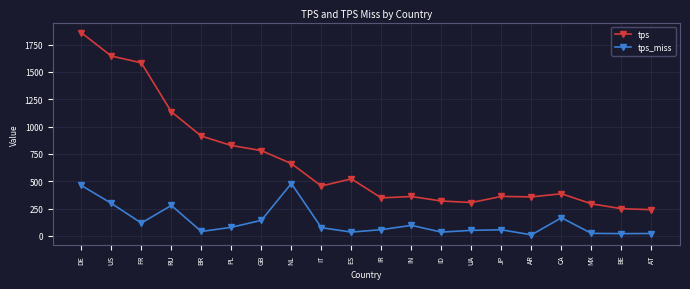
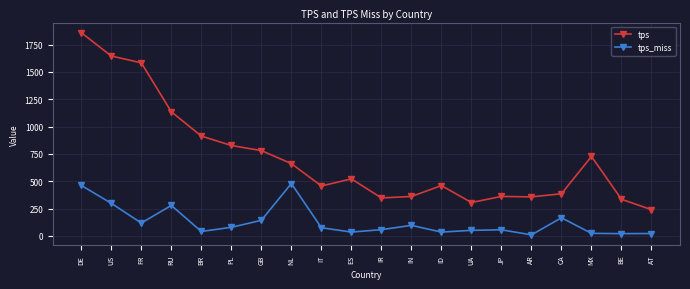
  {
    "tps": {
      "DE": 1860,
      "US": 1650,
      "FR": 1580,
      "RU": 1140,
      "BR": 910,
      "PL": 830,
      "GB": 780,
      "NL": 660,
      "IT": 460,
      "ES": 520,
      "IR": 350,
      "IN": 360,
-     "ID": 320,
+     "ID": 460,
      "UA": 310,
      "JP": 360,
      "AR": 360,
      "CA": 390,
-     "MX": 290,
-     "BE": 250,
+     "MX": 730,
+     "BE": 340,
      "AT": 240
    },
    "tps_miss": {
      "DE": 460,
      "US": 300,
      "FR": 120,
      "RU": 280,
      "BR": 40,
      "PL": 80,
      "GB": 140,
      "NL": 480,
      "IT": 80,
      "ES": 40,
      "IR": 60,
      "IN": 100,
      "ID": 40,
      "UA": 50,
      "JP": 60,
      "AR": 10,
      "CA": 170,
      "MX": 20,
      "BE": 20,
      "AT": 20
    }
  }
